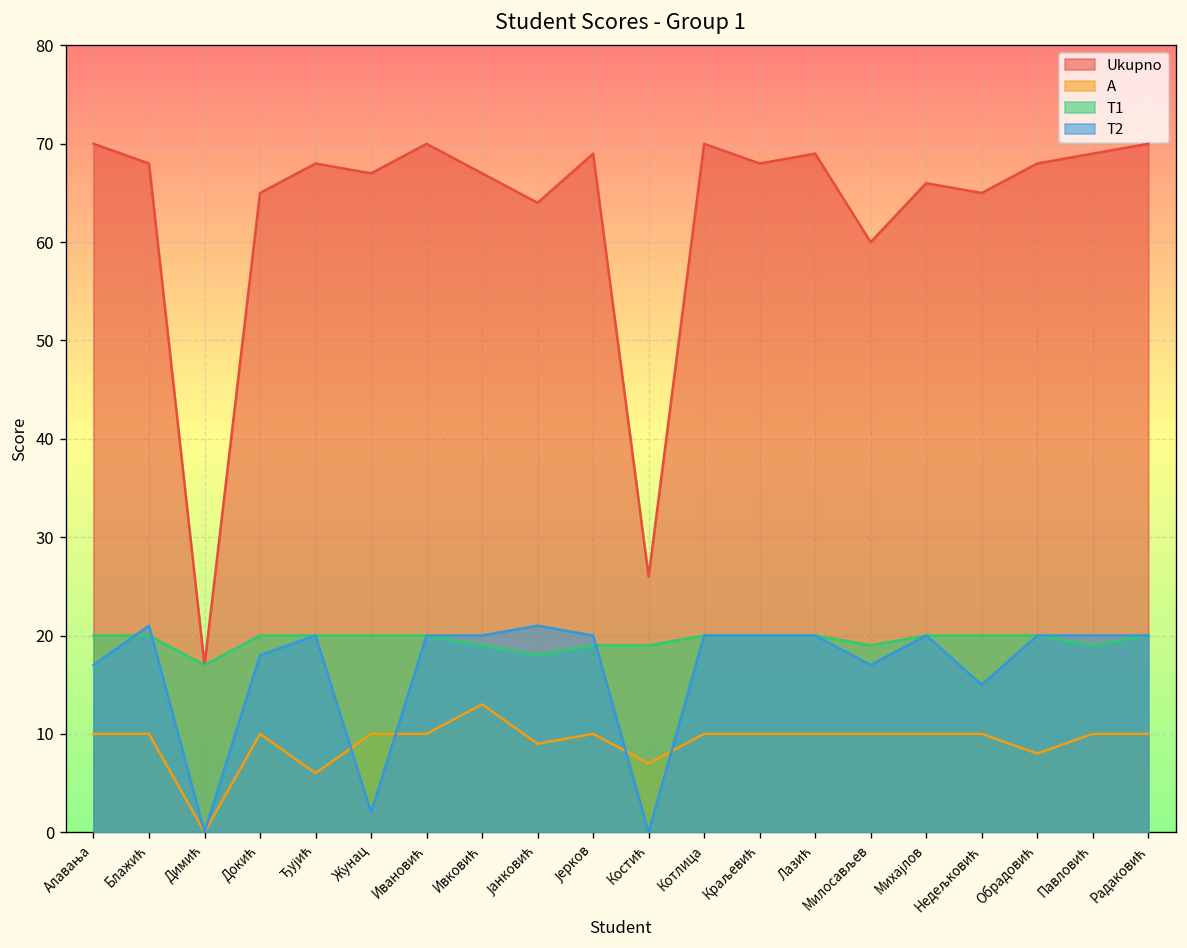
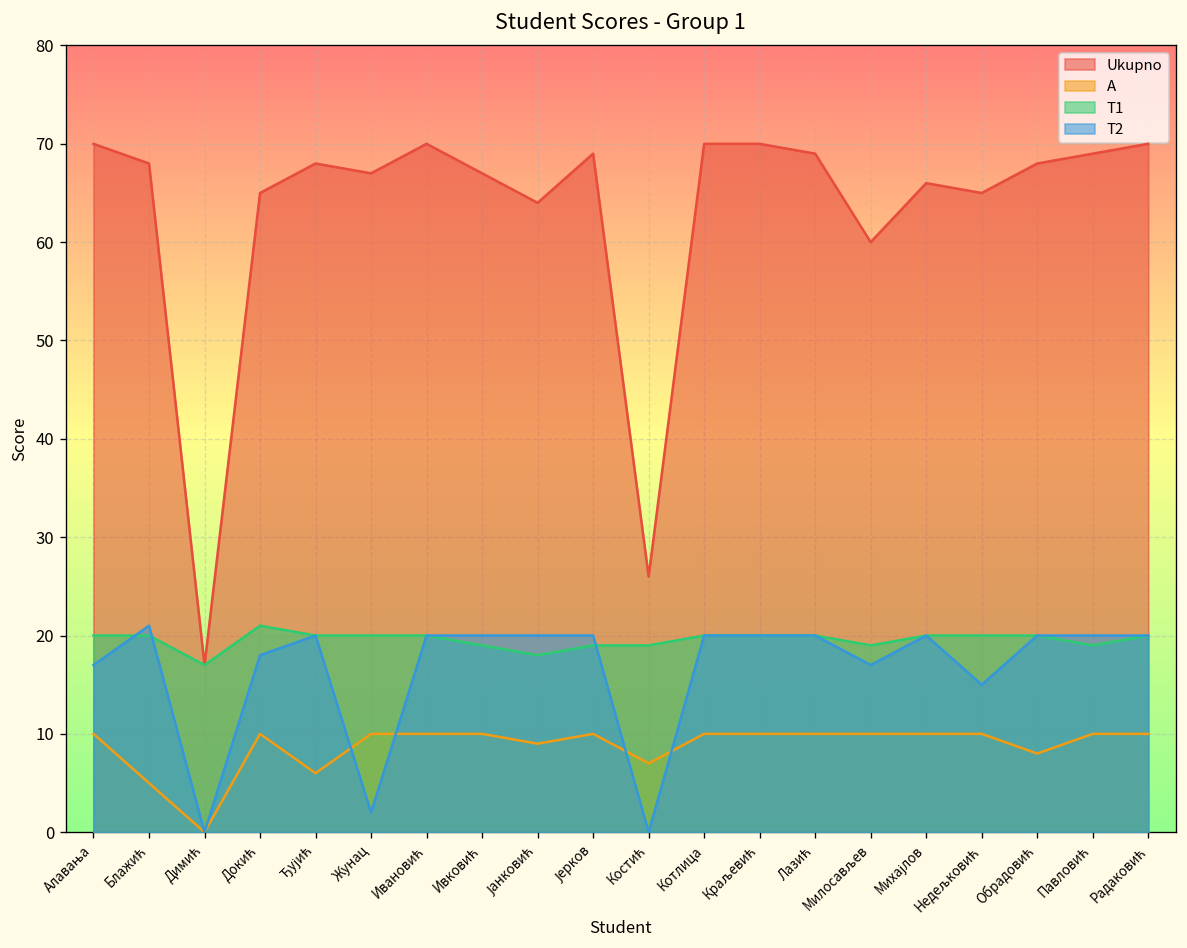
  {
    "Ukupno": {
      "Алавања": 70,
      "Блажић": 68,
      "Докић": 65,
      "Ђујић": 68,
      "Жунац": 67,
      "Ивановић": 70,
      "Ивковић": 67,
      "Јанковић": 64,
      "Јерков": 69,
      "Костић": 26,
      "Котлица": 70,
-     "Краљевић": 68,
+     "Краљевић": 70,
      "Лазић": 69,
      "Милосављев": 60,
      "Михајлов": 66,
      "Недељковић": 65,
      "Обрадовић": 68,
      "Павловић": 69
    },
    "A": {
      "Алавања": 10,
-     "Блажић": 10,
+     "Блажић": 5,
      "Докић": 10,
      "Ђујић": 6,
      "Жунац": 10,
      "Ивановић": 10,
-     "Ивковић": 13,
+     "Ивковић": 10,
      "Јанковић": 9,
      "Јерков": 10,
      "Костић": 7,
      "Котлица": 10,
      "Краљевић": 10,
      "Лазић": 10,
      "Милосављев": 10,
      "Михајлов": 10,
      "Недељковић": 10,
      "Обрадовић": 8,
      "Павловић": 10,
      "Радаковић": 10
    },
    "T1": {
      "Алавања": 20,
      "Блажић": 20,
-     "Докић": 20,
+     "Докић": 21,
      "Жунац": 20,
      "Ивковић": 19,
      "Јанковић": 18,
      "Јерков": 19,
      "Костић": 19,
      "Милосављев": 19,
      "Недељковић": 20,
      "Павловић": 19
    },
    "T2": {
      "Алавања": 17,
      "Блажић": 21,
      "Докић": 18,
      "Жунац": 2,
      "Ивковић": 20,
-     "Јанковић": 21,
+     "Јанковић": 20,
      "Јерков": 20,
      "Костић": 0,
      "Милосављев": 17,
      "Недељковић": 15,
      "Павловић": 20
    }
  }
